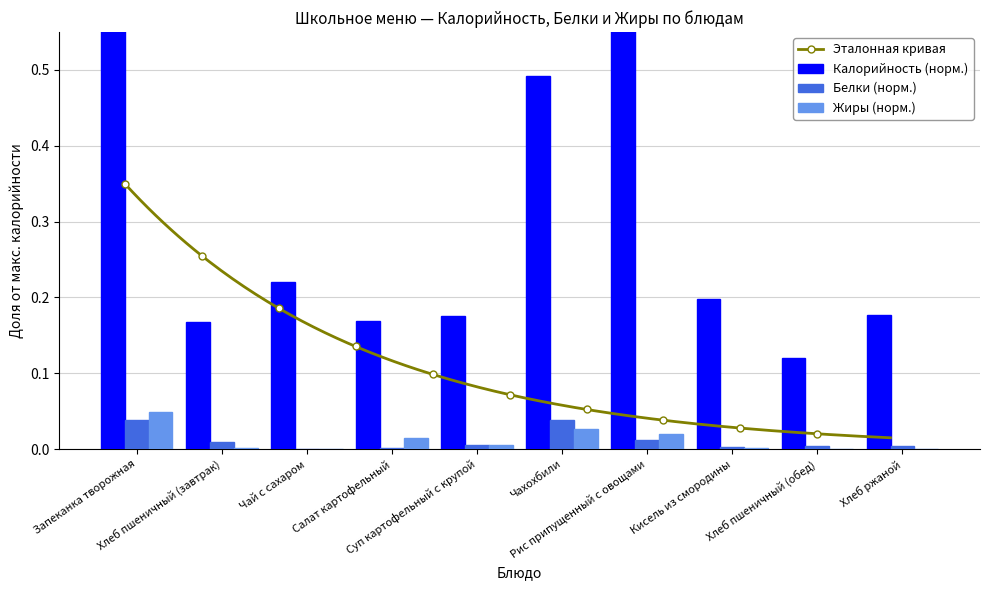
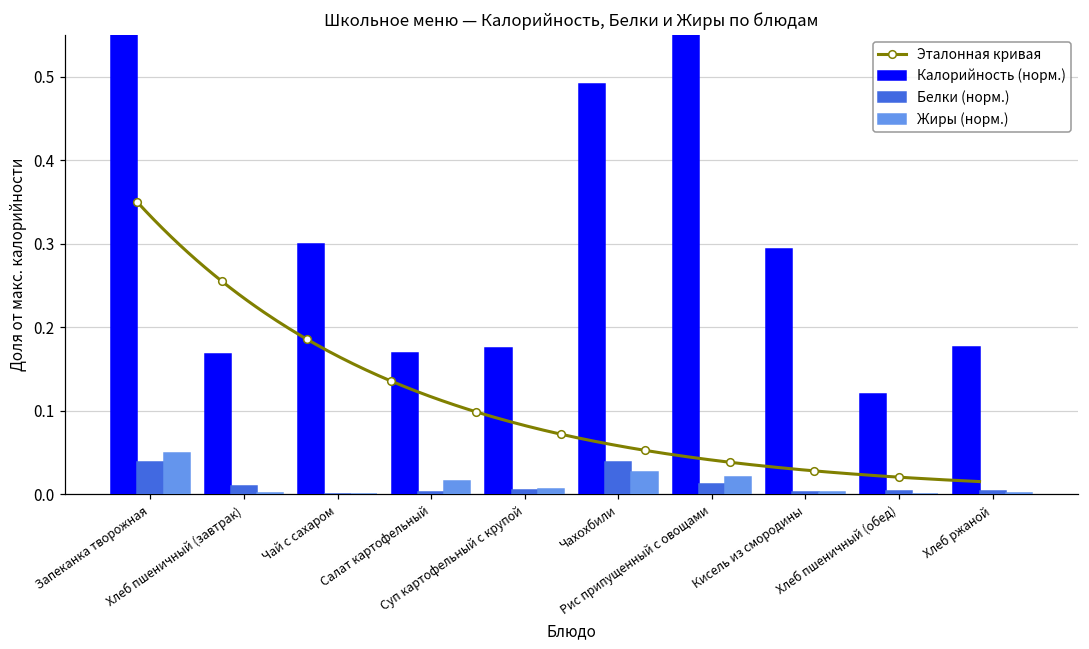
  {
    "Калорийность (норм.)": {
      "Хлеб пшеничный (завтрак)": 0.17,
-     "Чай с сахаром": 0.22,
+     "Чай с сахаром": 0.30,
      "Салат картофельный": 0.17,
      "Суп картофельный с крупой": 0.18,
      "Чахохбили": 0.49,
-     "Кисель из смородины": 0.20,
+     "Кисель из смородины": 0.29,
      "Хлеб пшеничный (обед)": 0.12,
      "Хлеб ржаной": 0.18
    },
    "Эталонная кривая": {
      "Хлеб пшеничный (обед)": 0.02
    }
  }
